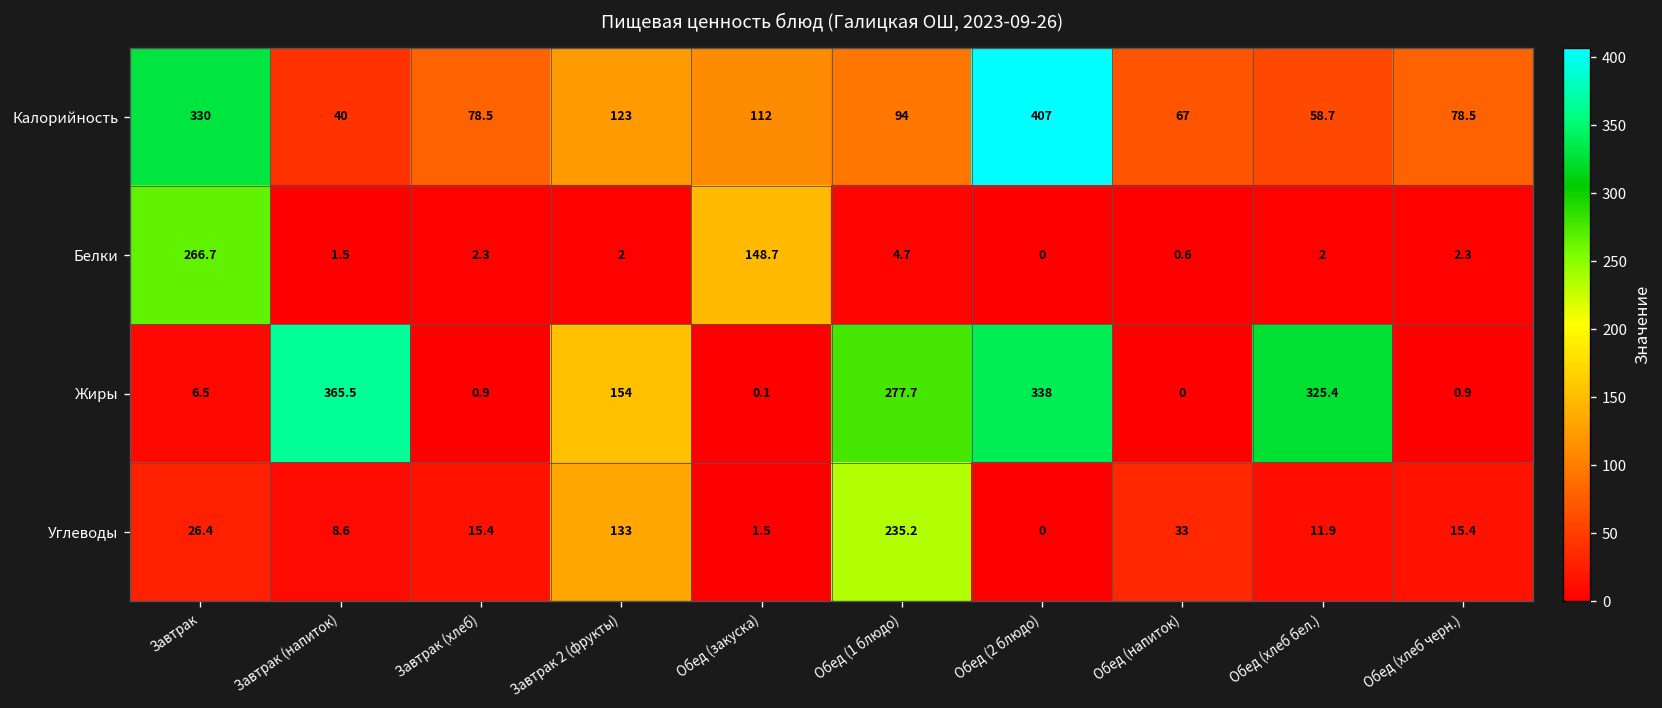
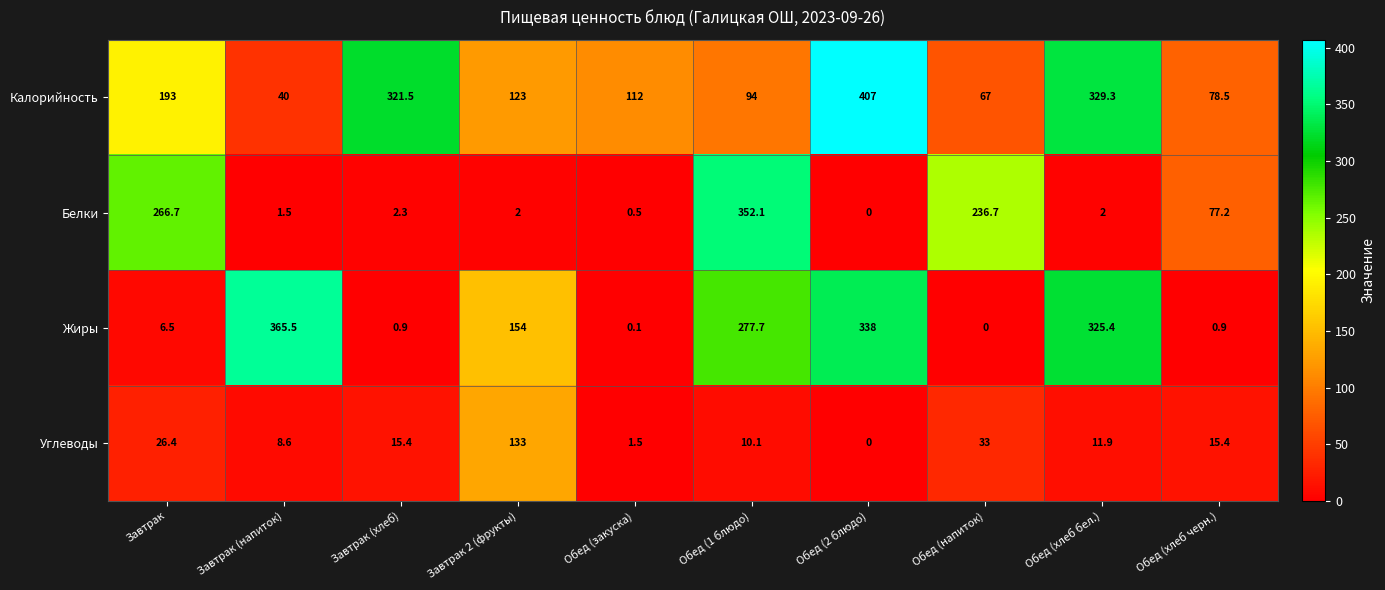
  {
    "Калорийность": {
-     "Завтрак": 330,
+     "Завтрак": 193,
      "Завтрак (напиток)": 40,
-     "Завтрак (хлеб)": 78.5,
+     "Завтрак (хлеб)": 321.5,
      "Завтрак 2 (фрукты)": 123,
      "Обед (закуска)": 112,
      "Обед (1 блюдо)": 94,
      "Обед (2 блюдо)": 407,
      "Обед (напиток)": 67,
-     "Обед (хлеб бел.)": 58.7,
+     "Обед (хлеб бел.)": 329.3,
      "Обед (хлеб черн.)": 78.5
    },
    "Белки": {
      "Завтрак": 266.7,
      "Завтрак (напиток)": 1.5,
      "Завтрак (хлеб)": 2.3,
      "Завтрак 2 (фрукты)": 2,
-     "Обед (закуска)": 148.7,
-     "Обед (1 блюдо)": 4.7,
+     "Обед (закуска)": 0.5,
+     "Обед (1 блюдо)": 352.1,
      "Обед (2 блюдо)": 0,
-     "Обед (напиток)": 0.6,
+     "Обед (напиток)": 236.7,
      "Обед (хлеб бел.)": 2,
-     "Обед (хлеб черн.)": 2.3
+     "Обед (хлеб черн.)": 77.2
    },
    "Жиры": {
      "Завтрак": 6.5,
      "Завтрак (напиток)": 365.5,
      "Завтрак (хлеб)": 0.9,
      "Завтрак 2 (фрукты)": 154,
      "Обед (закуска)": 0.1,
      "Обед (1 блюдо)": 277.7,
      "Обед (2 блюдо)": 338,
      "Обед (напиток)": 0,
      "Обед (хлеб бел.)": 325.4,
      "Обед (хлеб черн.)": 0.9
    },
    "Углеводы": {
      "Завтрак": 26.4,
      "Завтрак (напиток)": 8.6,
      "Завтрак (хлеб)": 15.4,
      "Завтрак 2 (фрукты)": 133,
      "Обед (закуска)": 1.5,
-     "Обед (1 блюдо)": 235.2,
+     "Обед (1 блюдо)": 10.1,
      "Обед (2 блюдо)": 0,
      "Обед (напиток)": 33,
      "Обед (хлеб бел.)": 11.9,
      "Обед (хлеб черн.)": 15.4
    }
  }
